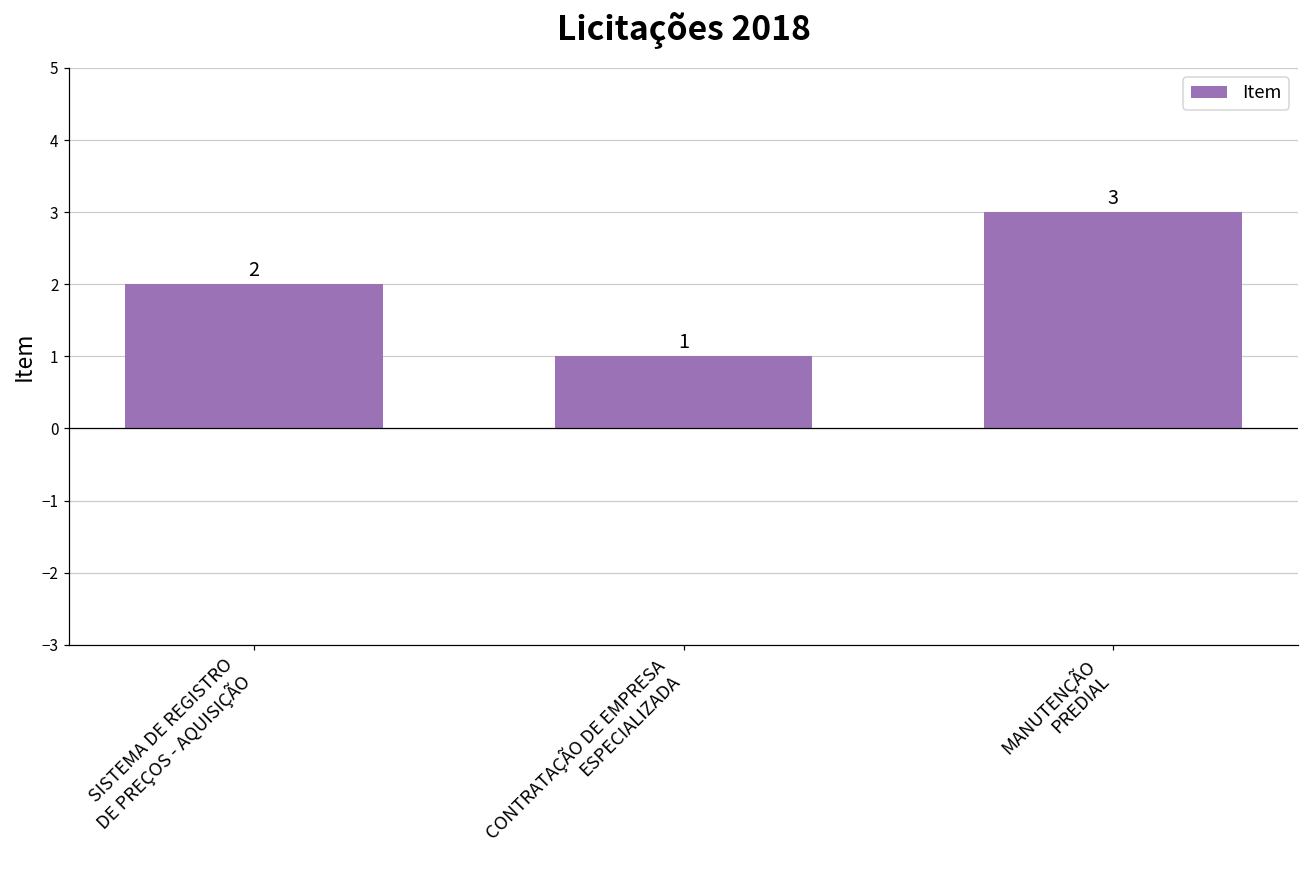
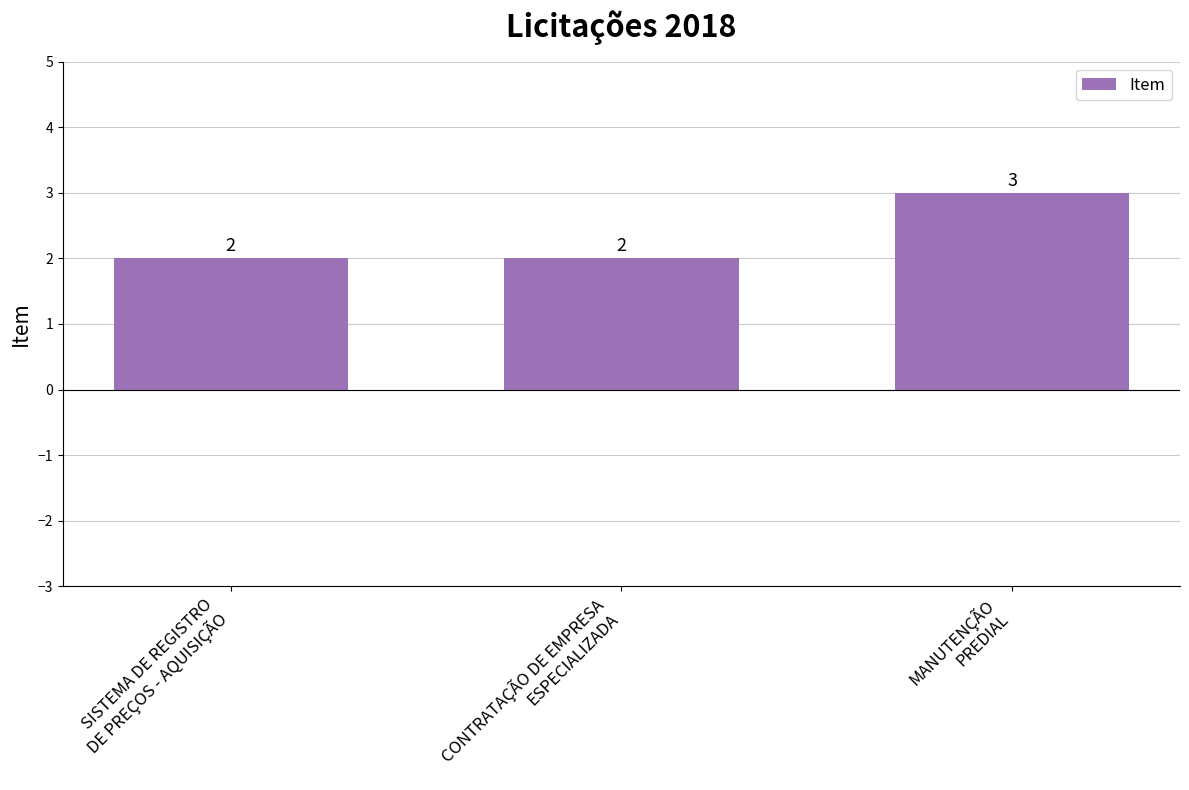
  {
    "SISTEMA DE REGISTRO DE PREÇOS - AQUISIÇÃO": 2,
-   "CONTRATAÇÃO DE EMPRESA ESPECIALIZADA": 1,
+   "CONTRATAÇÃO DE EMPRESA ESPECIALIZADA": 2,
    "MANUTENÇÃO PREDIAL": 3
  }
